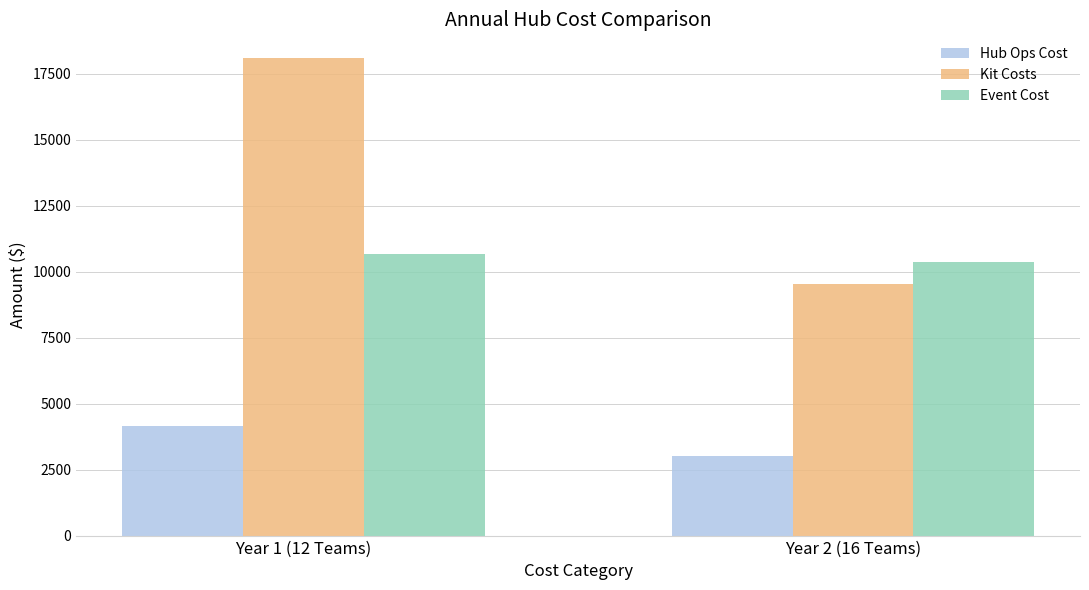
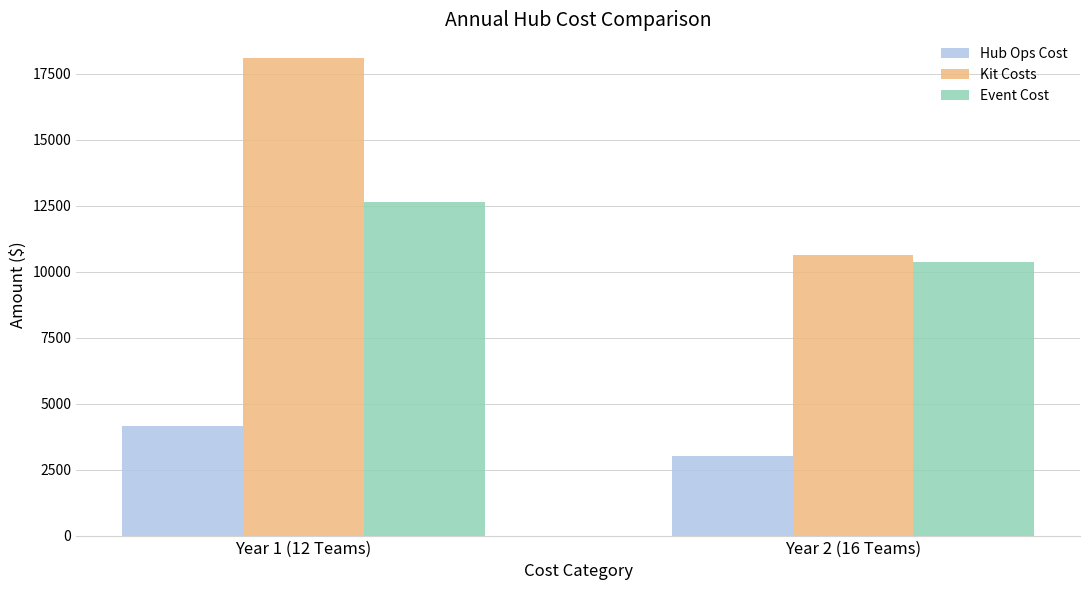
  {
    "Hub Ops Cost": {
      "Year 1 (12 Teams)": 4200,
      "Year 2 (16 Teams)": 3000
    },
    "Kit Costs": {
      "Year 1 (12 Teams)": 18100,
-     "Year 2 (16 Teams)": 9500
+     "Year 2 (16 Teams)": 10700
    },
    "Event Cost": {
-     "Year 1 (12 Teams)": 10700,
+     "Year 1 (12 Teams)": 12700,
      "Year 2 (16 Teams)": 10400
    }
  }
